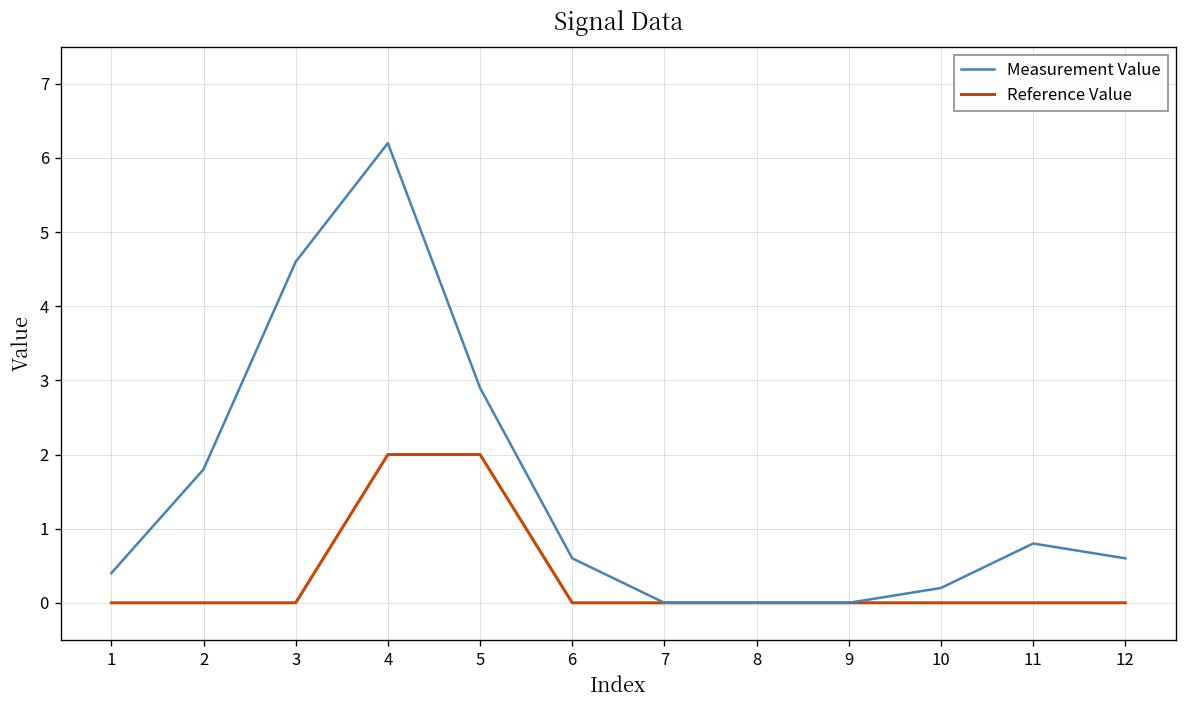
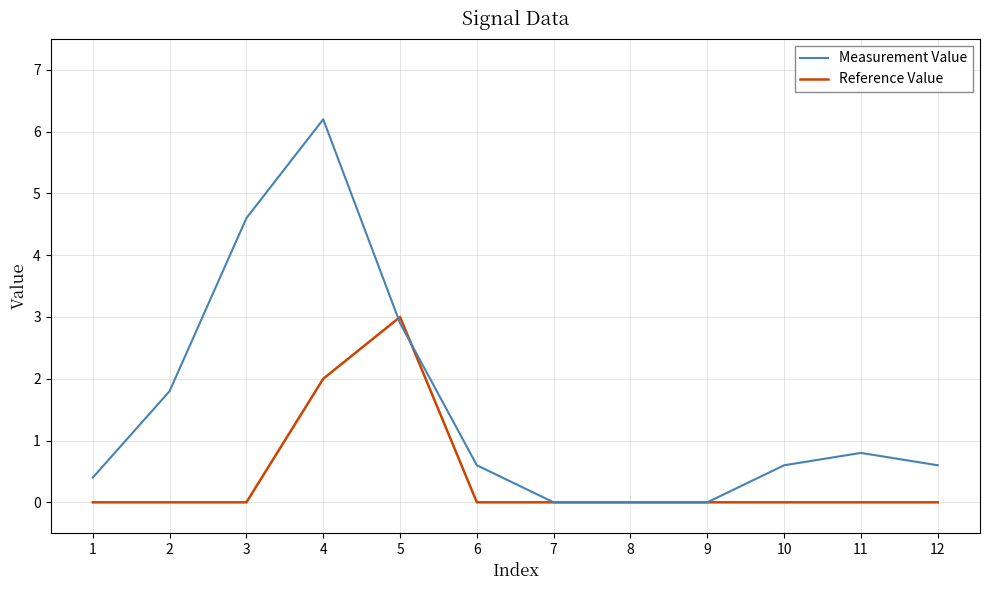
  {
    "Measurement Value": {
      "1": 0.4,
      "2": 1.8,
      "3": 4.6,
      "4": 6.2,
      "5": 2.9,
      "6": 0.6,
-     "10": 0.2,
+     "10": 0.6,
      "11": 0.8,
      "12": 0.6
    },
    "Reference Value": {
      "1": 0,
      "2": 0,
      "3": 0,
      "4": 2,
-     "5": 2,
+     "5": 3,
      "6": 0,
      "10": 0,
      "11": 0,
      "12": 0
    }
  }
